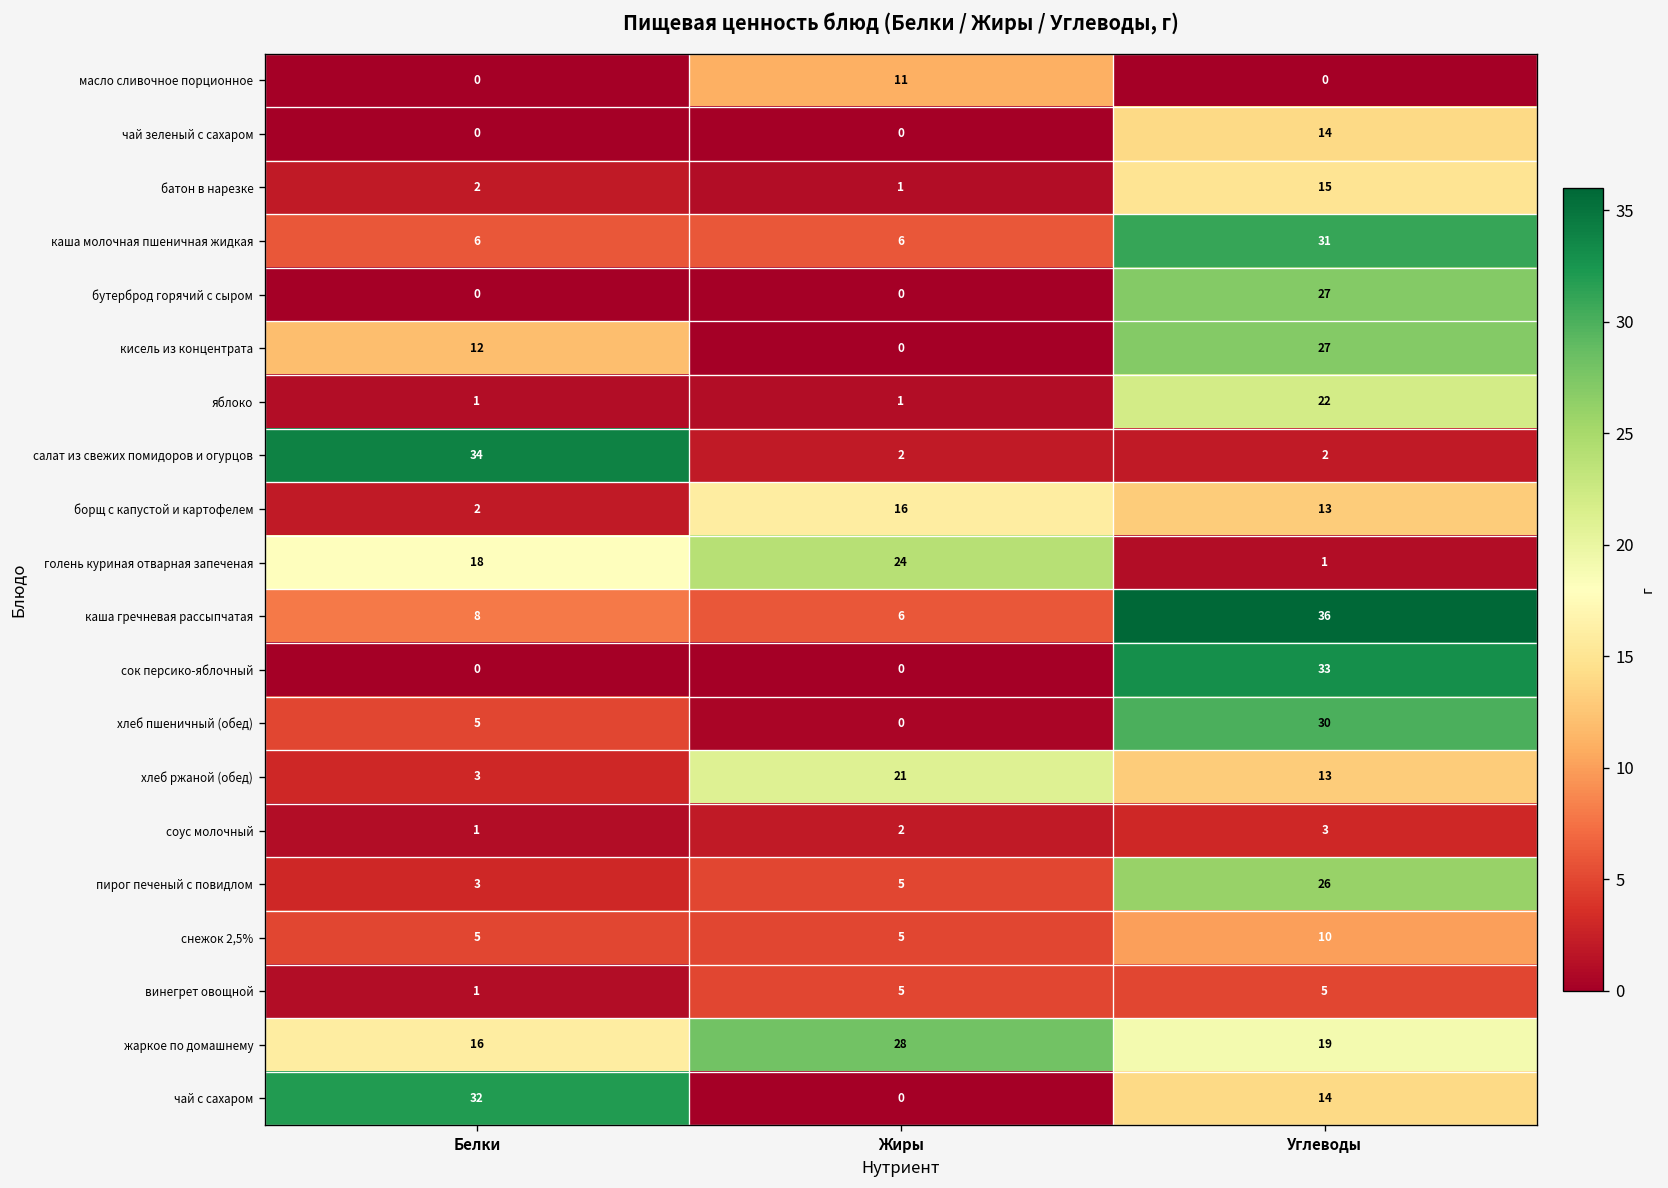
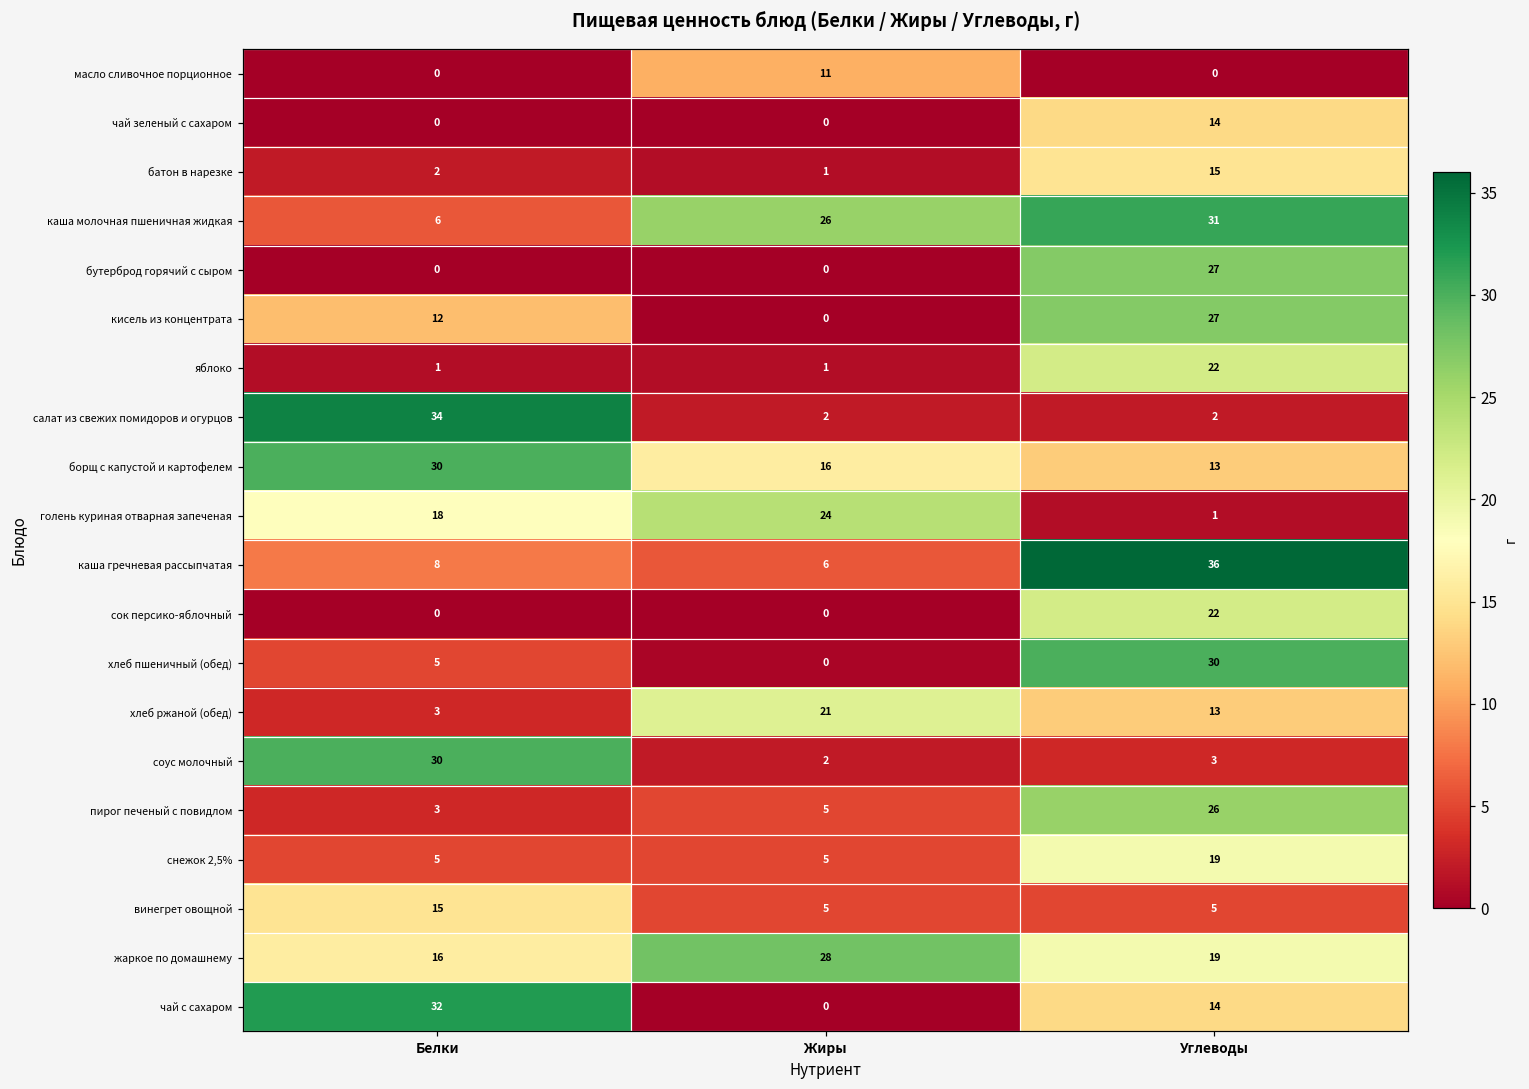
  {
    "масло сливочное порционное": {
      "Белки": 0,
      "Жиры": 11,
      "Углеводы": 0
    },
    "чай зеленый с сахаром": {
      "Белки": 0,
      "Жиры": 0,
      "Углеводы": 14
    },
    "батон в нарезке": {
      "Белки": 2,
      "Жиры": 1,
      "Углеводы": 15
    },
    "каша молочная пшеничная жидкая": {
      "Белки": 6,
-     "Жиры": 6,
+     "Жиры": 26,
      "Углеводы": 31
    },
    "бутерброд горячий с сыром": {
      "Белки": 0,
      "Жиры": 0,
      "Углеводы": 27
    },
    "кисель из концентрата": {
      "Белки": 12,
      "Жиры": 0,
      "Углеводы": 27
    },
    "яблоко": {
      "Белки": 1,
      "Жиры": 1,
      "Углеводы": 22
    },
    "салат из свежих помидоров и огурцов": {
      "Белки": 34,
      "Жиры": 2,
      "Углеводы": 2
    },
    "борщ с капустой и картофелем": {
-     "Белки": 2,
+     "Белки": 30,
      "Жиры": 16,
      "Углеводы": 13
    },
    "голень куриная отварная запеченая": {
      "Белки": 18,
      "Жиры": 24,
      "Углеводы": 1
    },
    "каша гречневая рассыпчатая": {
      "Белки": 8,
      "Жиры": 6,
      "Углеводы": 36
    },
    "сок персико-яблочный": {
      "Белки": 0,
      "Жиры": 0,
-     "Углеводы": 33
+     "Углеводы": 22
    },
    "хлеб пшеничный (обед)": {
      "Белки": 5,
      "Жиры": 0,
      "Углеводы": 30
    },
    "хлеб ржаной (обед)": {
      "Белки": 3,
      "Жиры": 21,
      "Углеводы": 13
    },
    "соус молочный": {
-     "Белки": 1,
+     "Белки": 30,
      "Жиры": 2,
      "Углеводы": 3
    },
    "пирог печеный с повидлом": {
      "Белки": 3,
      "Жиры": 5,
      "Углеводы": 26
    },
    "снежок 2,5%": {
      "Белки": 5,
      "Жиры": 5,
-     "Углеводы": 10
+     "Углеводы": 19
    },
    "винегрет овощной": {
-     "Белки": 1,
+     "Белки": 15,
      "Жиры": 5,
      "Углеводы": 5
    },
    "жаркое по домашнему": {
      "Белки": 16,
      "Жиры": 28,
      "Углеводы": 19
    },
    "чай с сахаром": {
      "Белки": 32,
      "Жиры": 0,
      "Углеводы": 14
    }
  }
